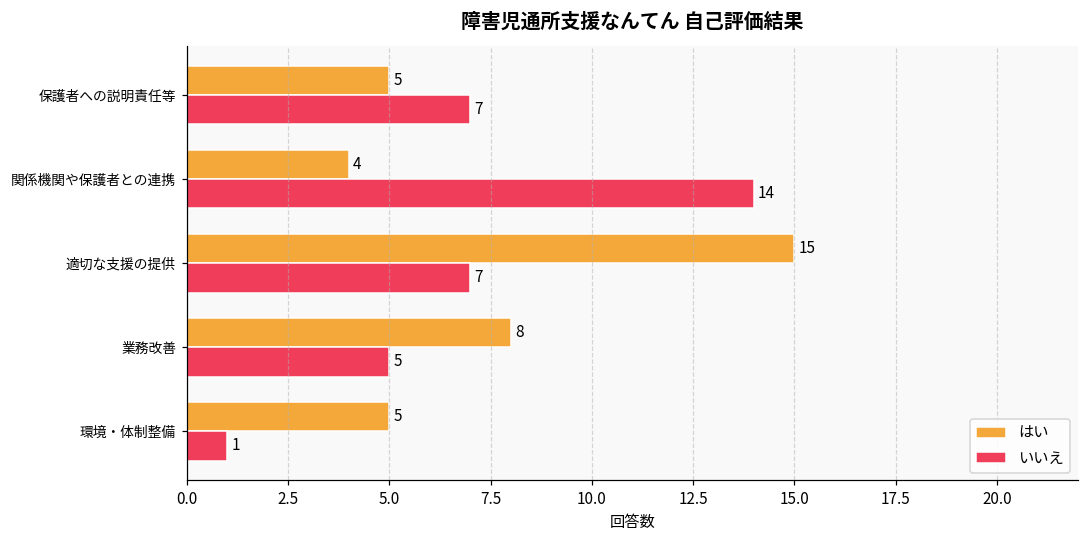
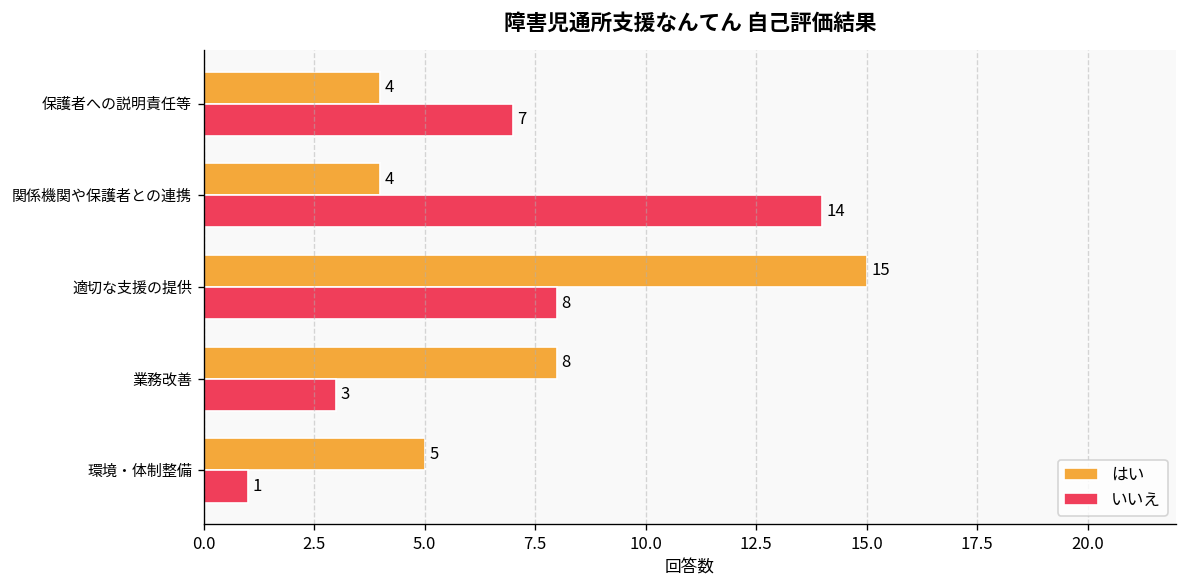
  {
    "はい": {
-     "保護者への説明責任等": 5,
+     "保護者への説明責任等": 4,
      "関係機関や保護者との連携": 4,
      "適切な支援の提供": 15,
      "業務改善": 8,
      "環境・体制整備": 5
    },
    "いいえ": {
      "保護者への説明責任等": 7,
      "関係機関や保護者との連携": 14,
-     "適切な支援の提供": 7,
-     "業務改善": 5,
+     "適切な支援の提供": 8,
+     "業務改善": 3,
      "環境・体制整備": 1
    }
  }
